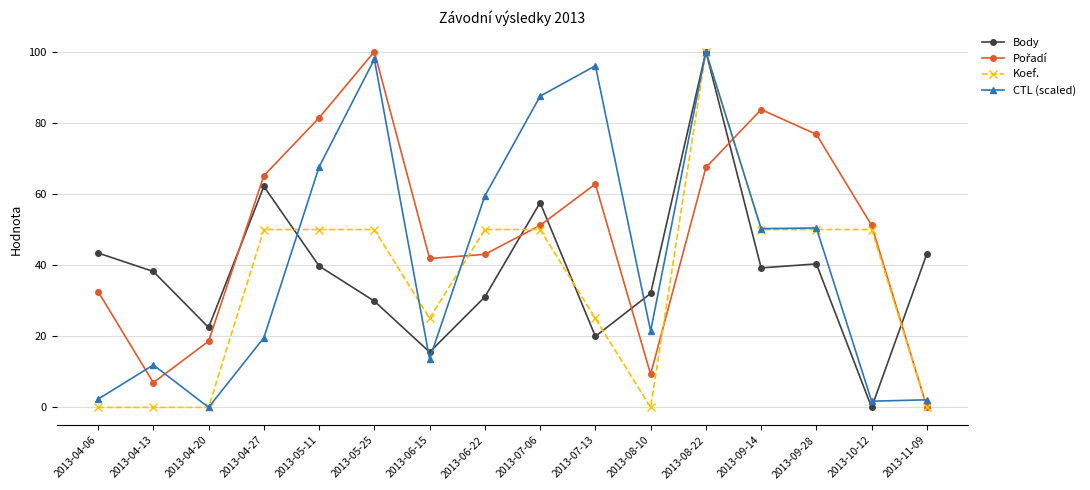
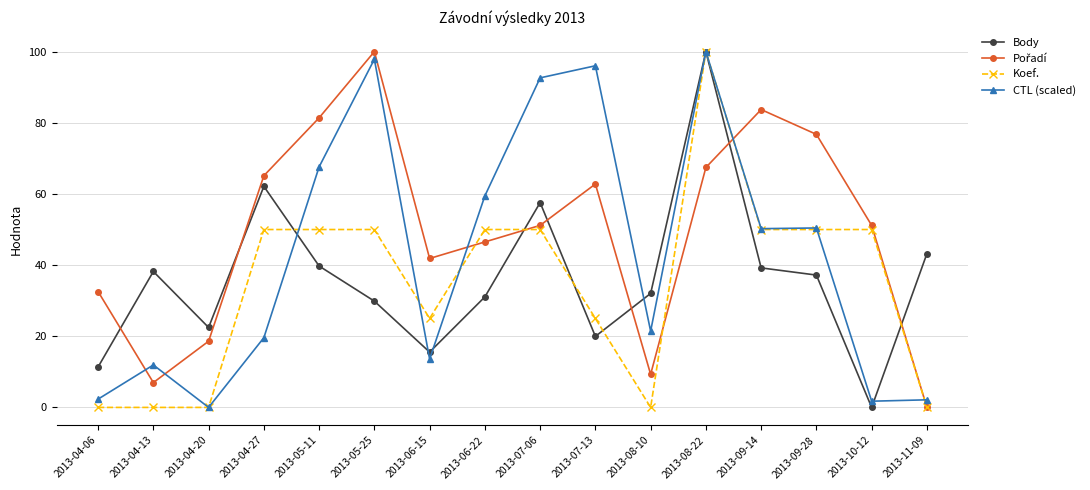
  {
    "Body": {
-     "2013-04-06": 43,
+     "2013-04-06": 11,
      "2013-04-13": 38,
      "2013-04-20": 22,
      "2013-04-27": 62,
      "2013-05-11": 40,
      "2013-05-25": 30,
      "2013-06-15": 16,
      "2013-06-22": 31,
      "2013-07-06": 58,
      "2013-07-13": 20,
      "2013-08-10": 32,
      "2013-09-14": 39,
-     "2013-09-28": 40,
+     "2013-09-28": 37,
      "2013-10-12": 0,
      "2013-11-09": 43
    },
    "Pořadí": {
      "2013-04-06": 33,
      "2013-04-13": 7,
      "2013-04-20": 19,
      "2013-04-27": 65,
      "2013-05-11": 81,
      "2013-05-25": 100,
      "2013-06-15": 42,
-     "2013-06-22": 43,
+     "2013-06-22": 47,
      "2013-07-06": 51,
      "2013-07-13": 63,
      "2013-08-10": 9,
      "2013-08-22": 67,
      "2013-09-14": 84,
      "2013-09-28": 77,
      "2013-10-12": 51
    },
    "Koef.": {
      "2013-04-06": 0,
      "2013-04-13": 0,
      "2013-04-27": 50,
      "2013-05-11": 50,
      "2013-05-25": 50,
      "2013-06-15": 25,
      "2013-06-22": 50,
      "2013-07-06": 50,
      "2013-07-13": 25,
      "2013-08-10": 0,
      "2013-10-12": 50
    },
    "CTL (scaled)": {
      "2013-04-06": 2,
      "2013-04-13": 12,
      "2013-04-27": 20,
      "2013-05-11": 68,
      "2013-05-25": 98,
      "2013-06-15": 14,
      "2013-06-22": 59,
-     "2013-07-06": 87,
+     "2013-07-06": 93,
      "2013-07-13": 96,
      "2013-08-10": 21,
      "2013-10-12": 2,
      "2013-11-09": 2
    }
  }
